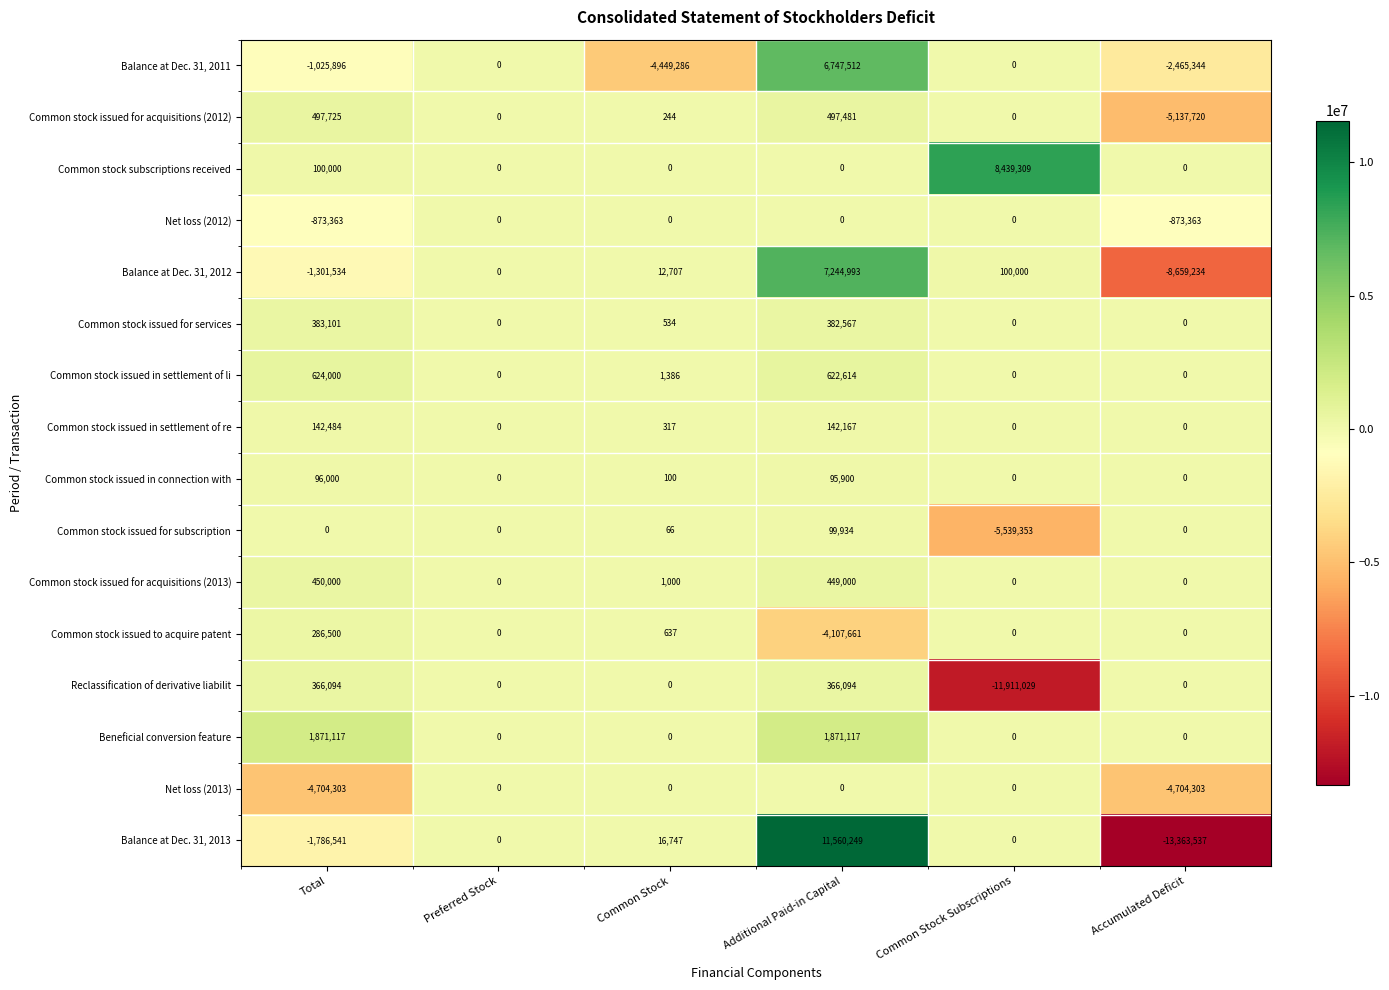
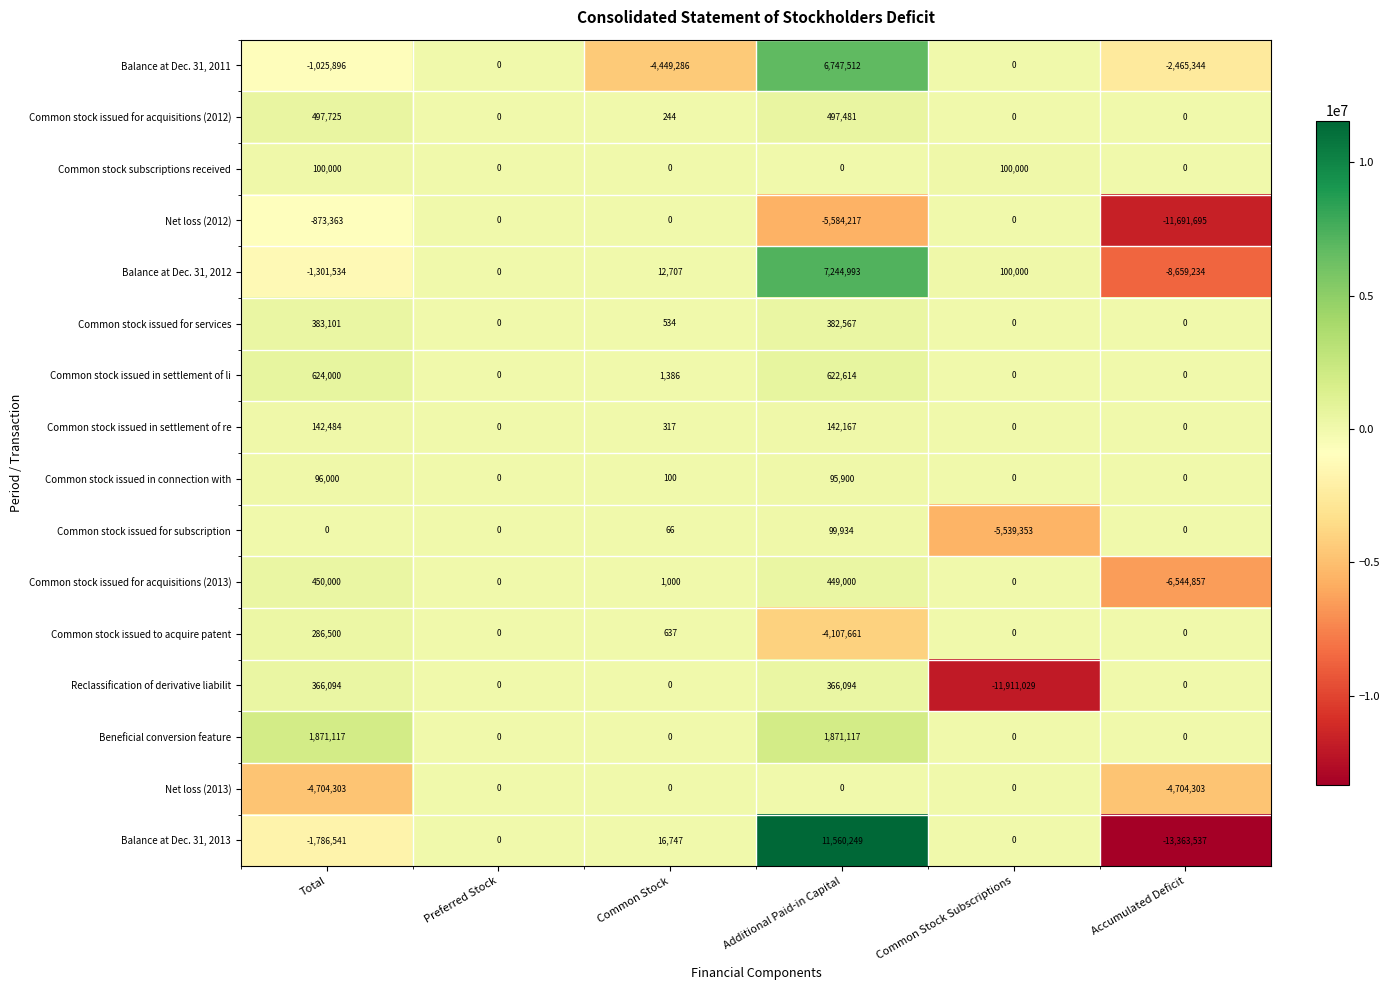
  {
    "Balance at Dec. 31, 2011": {
      "Total": "-1,025,896",
      "Preferred Stock": "0",
      "Common Stock": "-4,449,286",
      "Additional Paid-in Capital": "6,747,512",
      "Common Stock Subscriptions": "0",
      "Accumulated Deficit": "-2,465,344"
    },
    "Common stock issued for acquisitions (2012)": {
      "Total": "497,725",
      "Preferred Stock": "0",
      "Common Stock": "244",
      "Additional Paid-in Capital": "497,481",
      "Common Stock Subscriptions": "0",
-     "Accumulated Deficit": "-5,137,720"
+     "Accumulated Deficit": "0"
    },
    "Common stock subscriptions received": {
      "Total": "100,000",
      "Preferred Stock": "0",
      "Common Stock": "0",
      "Additional Paid-in Capital": "0",
-     "Common Stock Subscriptions": "8,439,309",
+     "Common Stock Subscriptions": "100,000",
      "Accumulated Deficit": "0"
    },
    "Net loss (2012)": {
      "Total": "-873,363",
      "Preferred Stock": "0",
      "Common Stock": "0",
-     "Additional Paid-in Capital": "0",
+     "Additional Paid-in Capital": "-5,584,217",
      "Common Stock Subscriptions": "0",
-     "Accumulated Deficit": "-873,363"
+     "Accumulated Deficit": "-11,691,695"
    },
    "Balance at Dec. 31, 2012": {
      "Total": "-1,301,534",
      "Preferred Stock": "0",
      "Common Stock": "12,707",
      "Additional Paid-in Capital": "7,244,993",
      "Common Stock Subscriptions": "100,000",
      "Accumulated Deficit": "-8,659,234"
    },
    "Common stock issued for services": {
      "Total": "383,101",
      "Preferred Stock": "0",
      "Common Stock": "534",
      "Additional Paid-in Capital": "382,567",
      "Common Stock Subscriptions": "0",
      "Accumulated Deficit": "0"
    },
    "Common stock issued in settlement of li": {
      "Total": "624,000",
      "Preferred Stock": "0",
      "Common Stock": "1,386",
      "Additional Paid-in Capital": "622,614",
      "Common Stock Subscriptions": "0",
      "Accumulated Deficit": "0"
    },
    "Common stock issued in settlement of re": {
      "Total": "142,484",
      "Preferred Stock": "0",
      "Common Stock": "317",
      "Additional Paid-in Capital": "142,167",
      "Common Stock Subscriptions": "0",
      "Accumulated Deficit": "0"
    },
    "Common stock issued in connection with": {
      "Total": "96,000",
      "Preferred Stock": "0",
      "Common Stock": "100",
      "Additional Paid-in Capital": "95,900",
      "Common Stock Subscriptions": "0",
      "Accumulated Deficit": "0"
    },
    "Common stock issued for subscription": {
      "Total": "0",
      "Preferred Stock": "0",
      "Common Stock": "66",
      "Additional Paid-in Capital": "99,934",
      "Common Stock Subscriptions": "-5,539,353",
      "Accumulated Deficit": "0"
    },
    "Common stock issued for acquisitions (2013)": {
      "Total": "450,000",
      "Preferred Stock": "0",
      "Common Stock": "1,000",
      "Additional Paid-in Capital": "449,000",
      "Common Stock Subscriptions": "0",
-     "Accumulated Deficit": "0"
+     "Accumulated Deficit": "-6,544,857"
    },
    "Common stock issued to acquire patent": {
      "Total": "286,500",
      "Preferred Stock": "0",
      "Common Stock": "637",
      "Additional Paid-in Capital": "-4,107,661",
      "Common Stock Subscriptions": "0",
      "Accumulated Deficit": "0"
    },
    "Reclassification of derivative liabilit": {
      "Total": "366,094",
      "Preferred Stock": "0",
      "Common Stock": "0",
      "Additional Paid-in Capital": "366,094",
      "Common Stock Subscriptions": "-11,911,029",
      "Accumulated Deficit": "0"
    },
    "Beneficial conversion feature": {
      "Total": "1,871,117",
      "Preferred Stock": "0",
      "Common Stock": "0",
      "Additional Paid-in Capital": "1,871,117",
      "Common Stock Subscriptions": "0",
      "Accumulated Deficit": "0"
    },
    "Net loss (2013)": {
      "Total": "-4,704,303",
      "Preferred Stock": "0",
      "Common Stock": "0",
      "Additional Paid-in Capital": "0",
      "Common Stock Subscriptions": "0",
      "Accumulated Deficit": "-4,704,303"
    },
    "Balance at Dec. 31, 2013": {
      "Total": "-1,786,541",
      "Preferred Stock": "0",
      "Common Stock": "16,747",
      "Additional Paid-in Capital": "11,560,249",
      "Common Stock Subscriptions": "0",
      "Accumulated Deficit": "-13,363,537"
    }
  }
